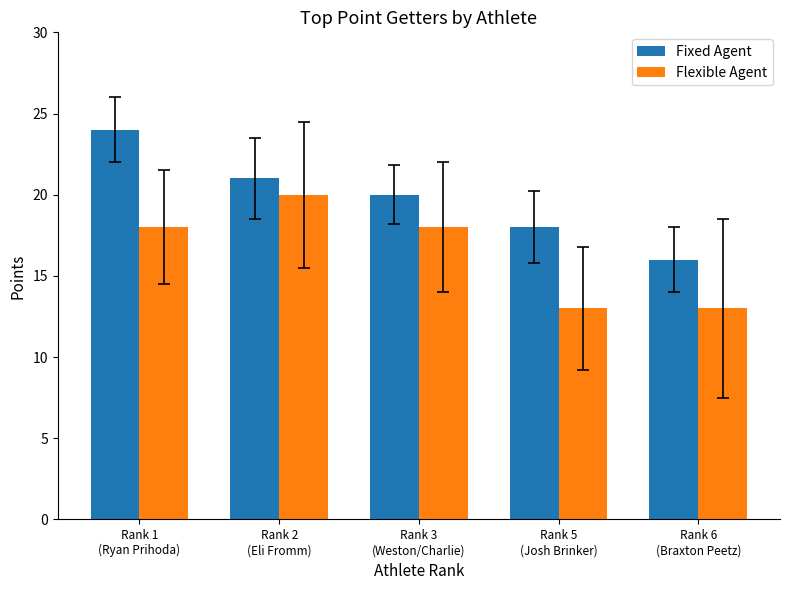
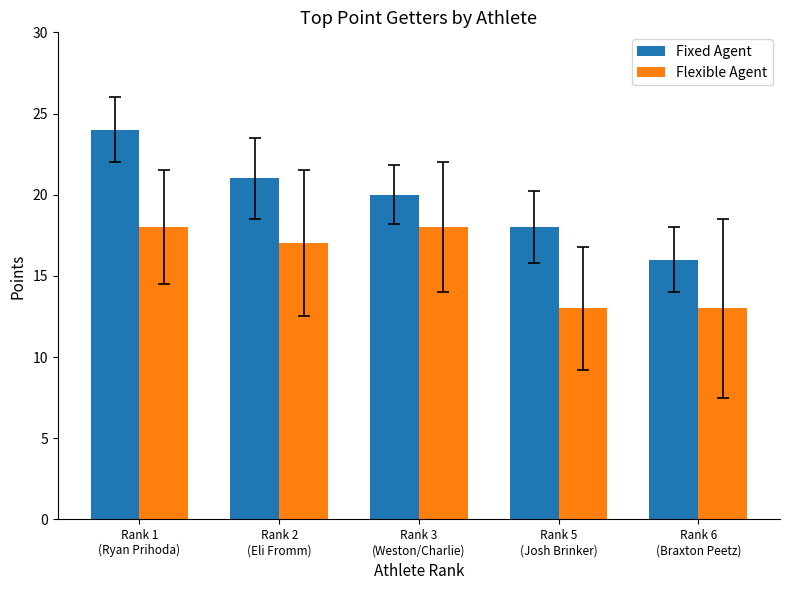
  {
    "Flexible Agent": {
      "Rank 1 (Ryan Prihoda)": 18,
-     "Rank 2 (Eli Fromm)": 20,
+     "Rank 2 (Eli Fromm)": 17,
      "Rank 3 (Weston/Charlie)": 18,
      "Rank 5 (Josh Brinker)": 13,
      "Rank 6 (Braxton Peetz)": 13
    }
  }
